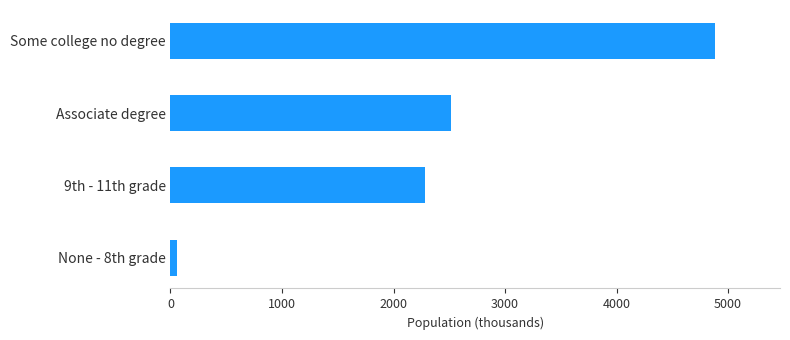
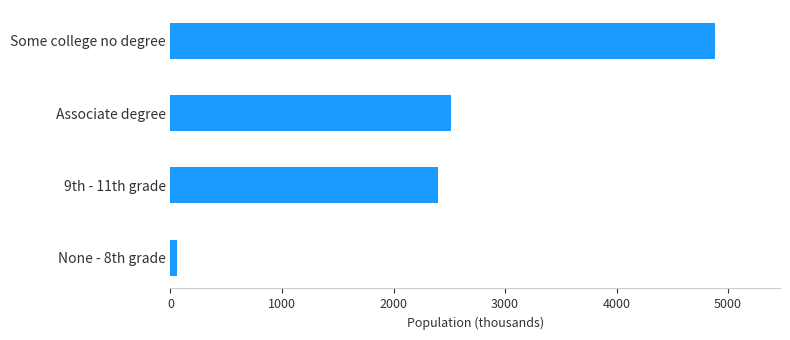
  {
    "Some college no degree": 4880,
    "Associate degree": 2520,
-   "9th - 11th grade": 2280,
+   "9th - 11th grade": 2400,
    "None - 8th grade": 60
  }
